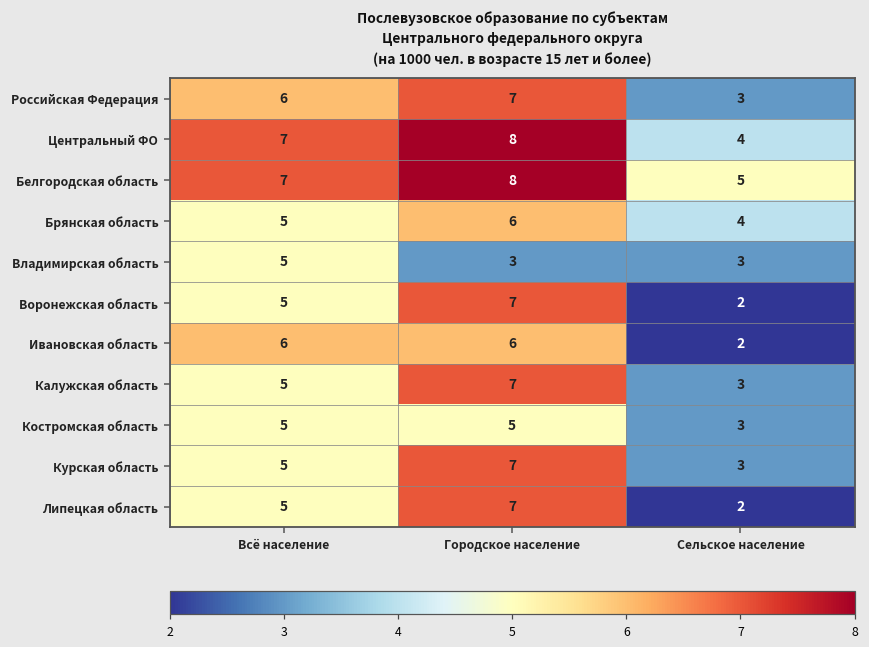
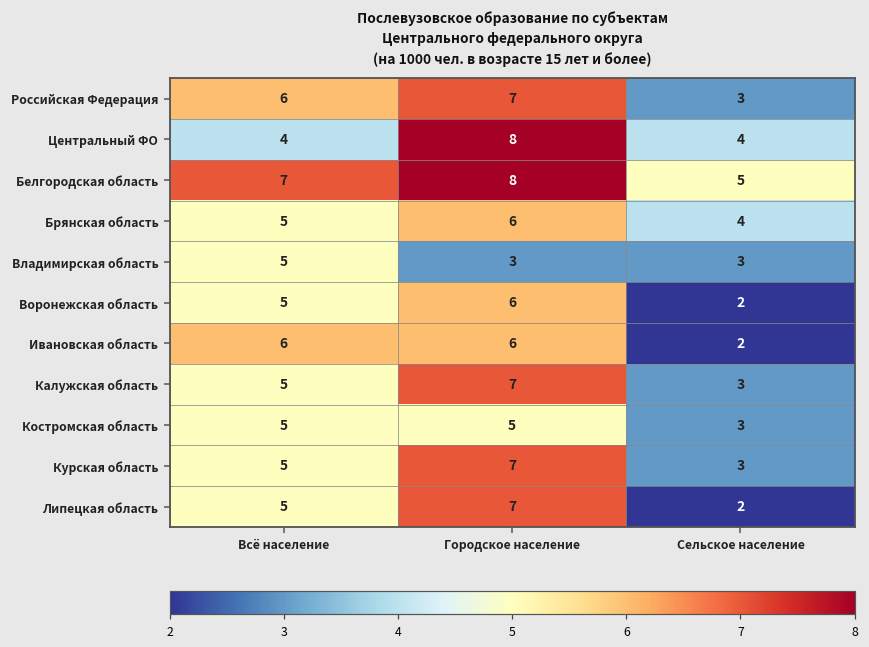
  {
    "Российская Федерация": {
      "Всё население": 6,
      "Городское население": 7,
      "Сельское население": 3
    },
    "Центральный ФО": {
-     "Всё население": 7,
+     "Всё население": 4,
      "Городское население": 8,
      "Сельское население": 4
    },
    "Белгородская область": {
      "Всё население": 7,
      "Городское население": 8,
      "Сельское население": 5
    },
    "Брянская область": {
      "Всё население": 5,
      "Городское население": 6,
      "Сельское население": 4
    },
    "Владимирская область": {
      "Всё население": 5,
      "Городское население": 3,
      "Сельское население": 3
    },
    "Воронежская область": {
      "Всё население": 5,
-     "Городское население": 7,
+     "Городское население": 6,
      "Сельское население": 2
    },
    "Ивановская область": {
      "Всё население": 6,
      "Городское население": 6,
      "Сельское население": 2
    },
    "Калужская область": {
      "Всё население": 5,
      "Городское население": 7,
      "Сельское население": 3
    },
    "Костромская область": {
      "Всё население": 5,
      "Городское население": 5,
      "Сельское население": 3
    },
    "Курская область": {
      "Всё население": 5,
      "Городское население": 7,
      "Сельское население": 3
    },
    "Липецкая область": {
      "Всё население": 5,
      "Городское население": 7,
      "Сельское население": 2
    }
  }
